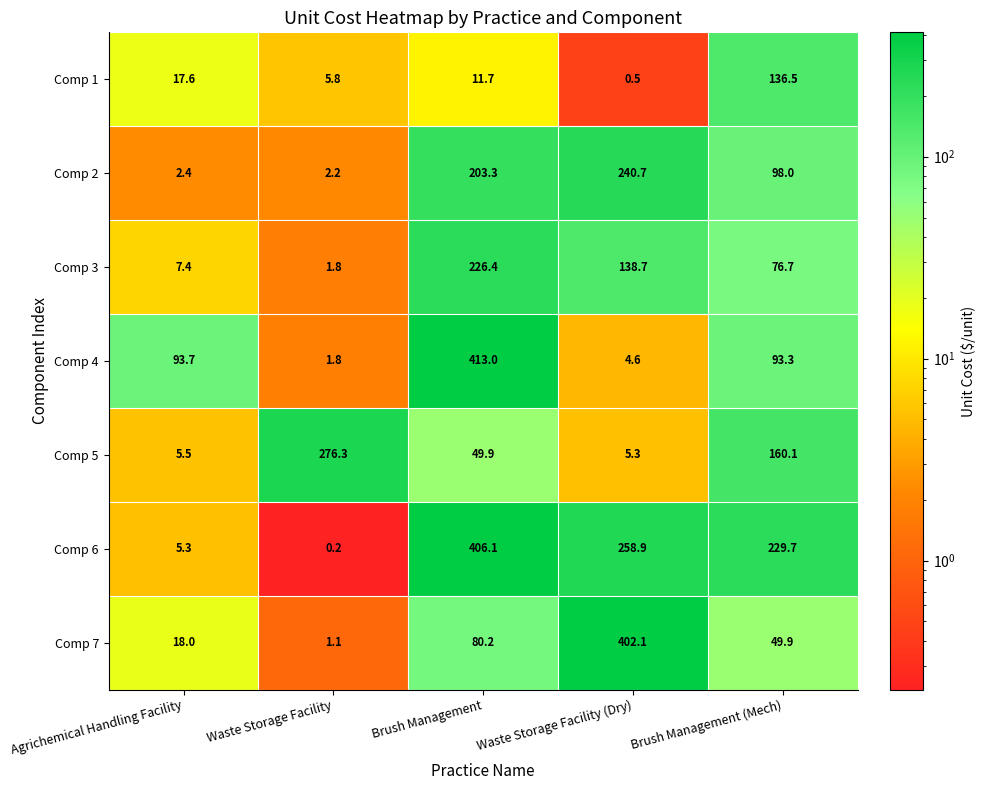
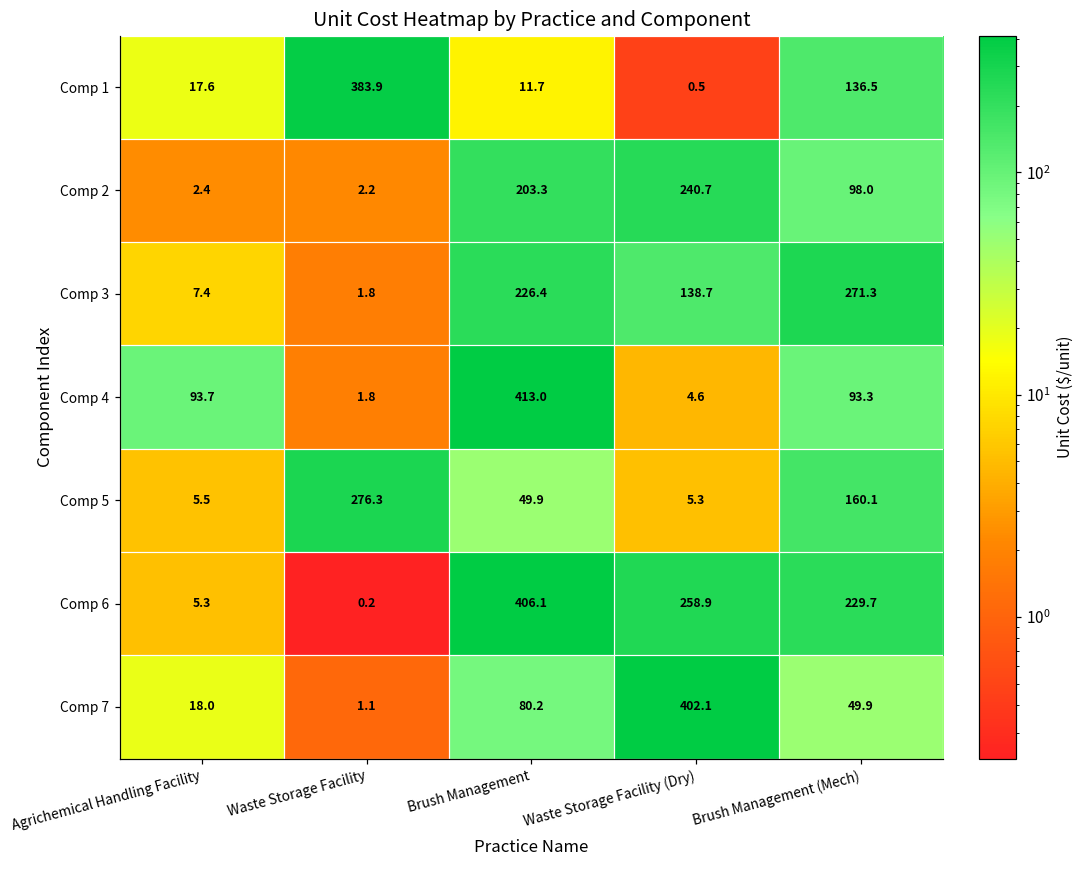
  {
    "Comp 1": {
      "Agrichemical Handling Facility": 17.6,
-     "Waste Storage Facility": 5.8,
+     "Waste Storage Facility": 383.9,
      "Brush Management": 11.7,
      "Waste Storage Facility (Dry)": 0.5,
      "Brush Management (Mech)": 136.5
    },
    "Comp 2": {
      "Agrichemical Handling Facility": 2.4,
      "Waste Storage Facility": 2.2,
      "Brush Management": 203.3,
      "Waste Storage Facility (Dry)": 240.7,
      "Brush Management (Mech)": 98.0
    },
    "Comp 3": {
      "Agrichemical Handling Facility": 7.4,
      "Waste Storage Facility": 1.8,
      "Brush Management": 226.4,
      "Waste Storage Facility (Dry)": 138.7,
-     "Brush Management (Mech)": 76.7
+     "Brush Management (Mech)": 271.3
    },
    "Comp 4": {
      "Agrichemical Handling Facility": 93.7,
      "Waste Storage Facility": 1.8,
      "Brush Management": 413.0,
      "Waste Storage Facility (Dry)": 4.6,
      "Brush Management (Mech)": 93.3
    },
    "Comp 5": {
      "Agrichemical Handling Facility": 5.5,
      "Waste Storage Facility": 276.3,
      "Brush Management": 49.9,
      "Waste Storage Facility (Dry)": 5.3,
      "Brush Management (Mech)": 160.1
    },
    "Comp 6": {
      "Agrichemical Handling Facility": 5.3,
      "Waste Storage Facility": 0.2,
      "Brush Management": 406.1,
      "Waste Storage Facility (Dry)": 258.9,
      "Brush Management (Mech)": 229.7
    },
    "Comp 7": {
      "Agrichemical Handling Facility": 18.0,
      "Waste Storage Facility": 1.1,
      "Brush Management": 80.2,
      "Waste Storage Facility (Dry)": 402.1,
      "Brush Management (Mech)": 49.9
    }
  }
